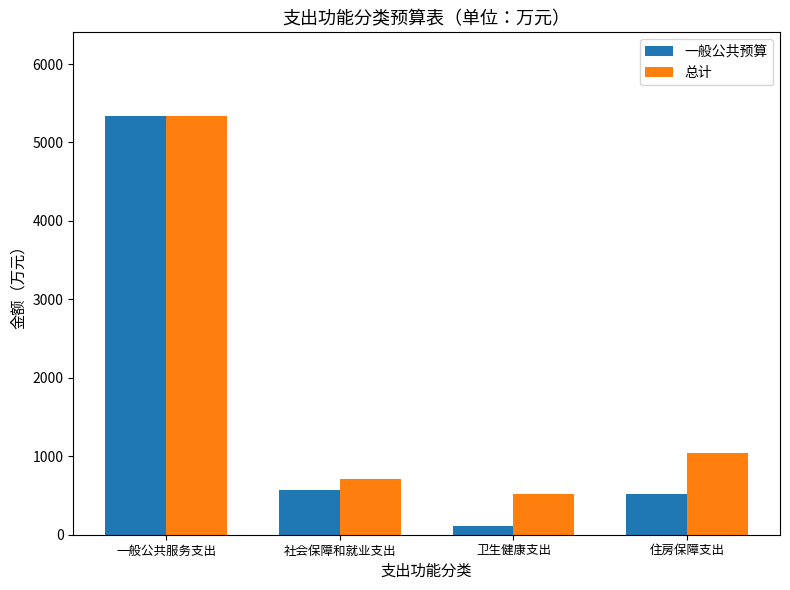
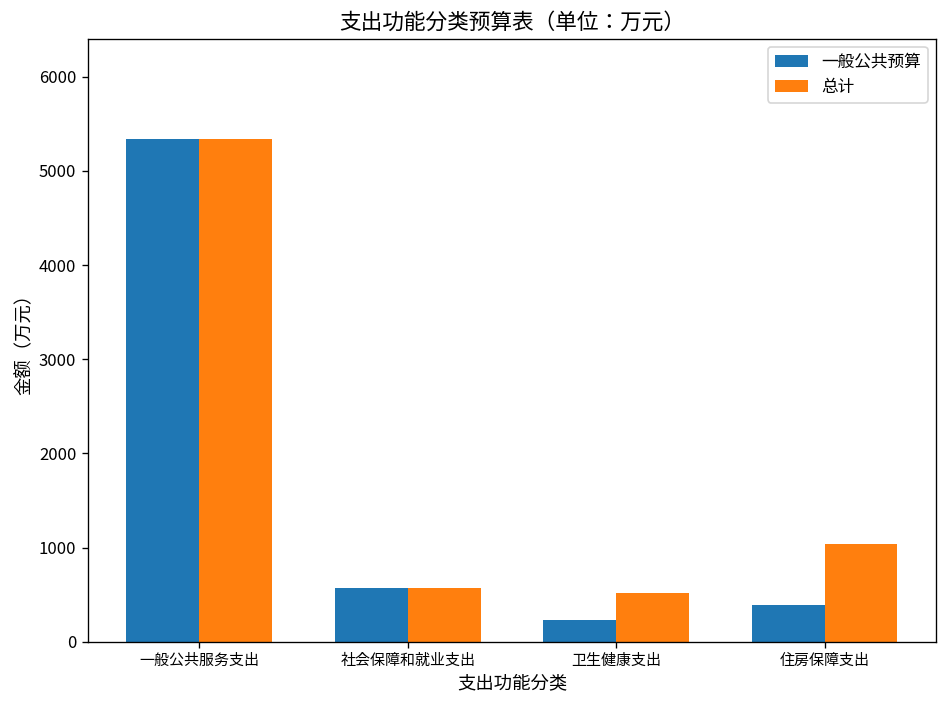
  {
    "一般公共预算": {
      "一般公共服务支出": 5300,
      "社会保障和就业支出": 600,
-     "卫生健康支出": 100,
-     "住房保障支出": 500
+     "卫生健康支出": 200,
+     "住房保障支出": 400
    },
    "总计": {
      "一般公共服务支出": 5300,
-     "社会保障和就业支出": 700,
+     "社会保障和就业支出": 600,
      "卫生健康支出": 500,
      "住房保障支出": 1000
    }
  }
